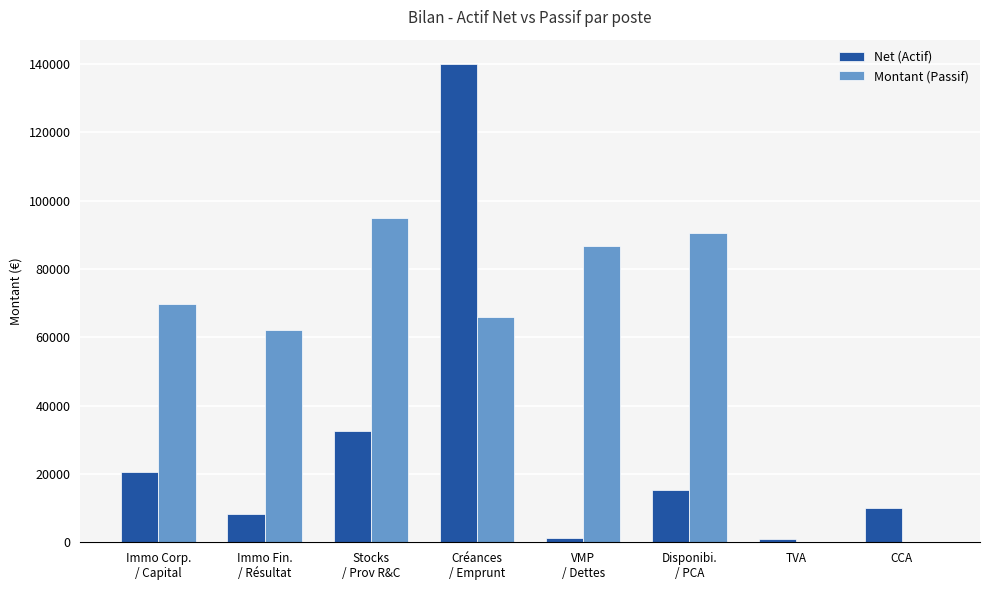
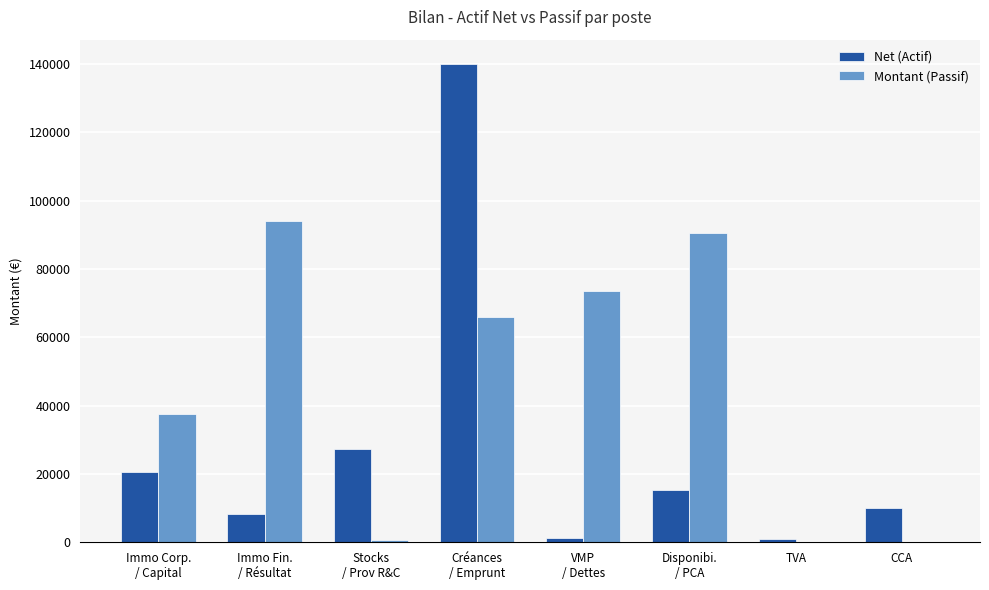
  {
    "Net (Actif)": {
      "Immo Corp. / Capital": 21000,
      "Immo Fin. / Résultat": 8000,
-     "Stocks / Prov R&C": 33000,
+     "Stocks / Prov R&C": 27000,
      "Créances / Emprunt": 140000,
      "VMP / Dettes": 1000,
      "Disponibi. / PCA": 15000,
      "TVA": 1000,
      "CCA": 10000
    },
    "Montant (Passif)": {
-     "Immo Corp. / Capital": 70000,
-     "Immo Fin. / Résultat": 62000,
-     "Stocks / Prov R&C": 95000,
+     "Immo Corp. / Capital": 38000,
+     "Immo Fin. / Résultat": 94000,
+     "Stocks / Prov R&C": 1000,
      "Créances / Emprunt": 66000,
-     "VMP / Dettes": 87000,
+     "VMP / Dettes": 73000,
      "Disponibi. / PCA": 90000,
      "TVA": 0,
      "CCA": 0
    }
  }
